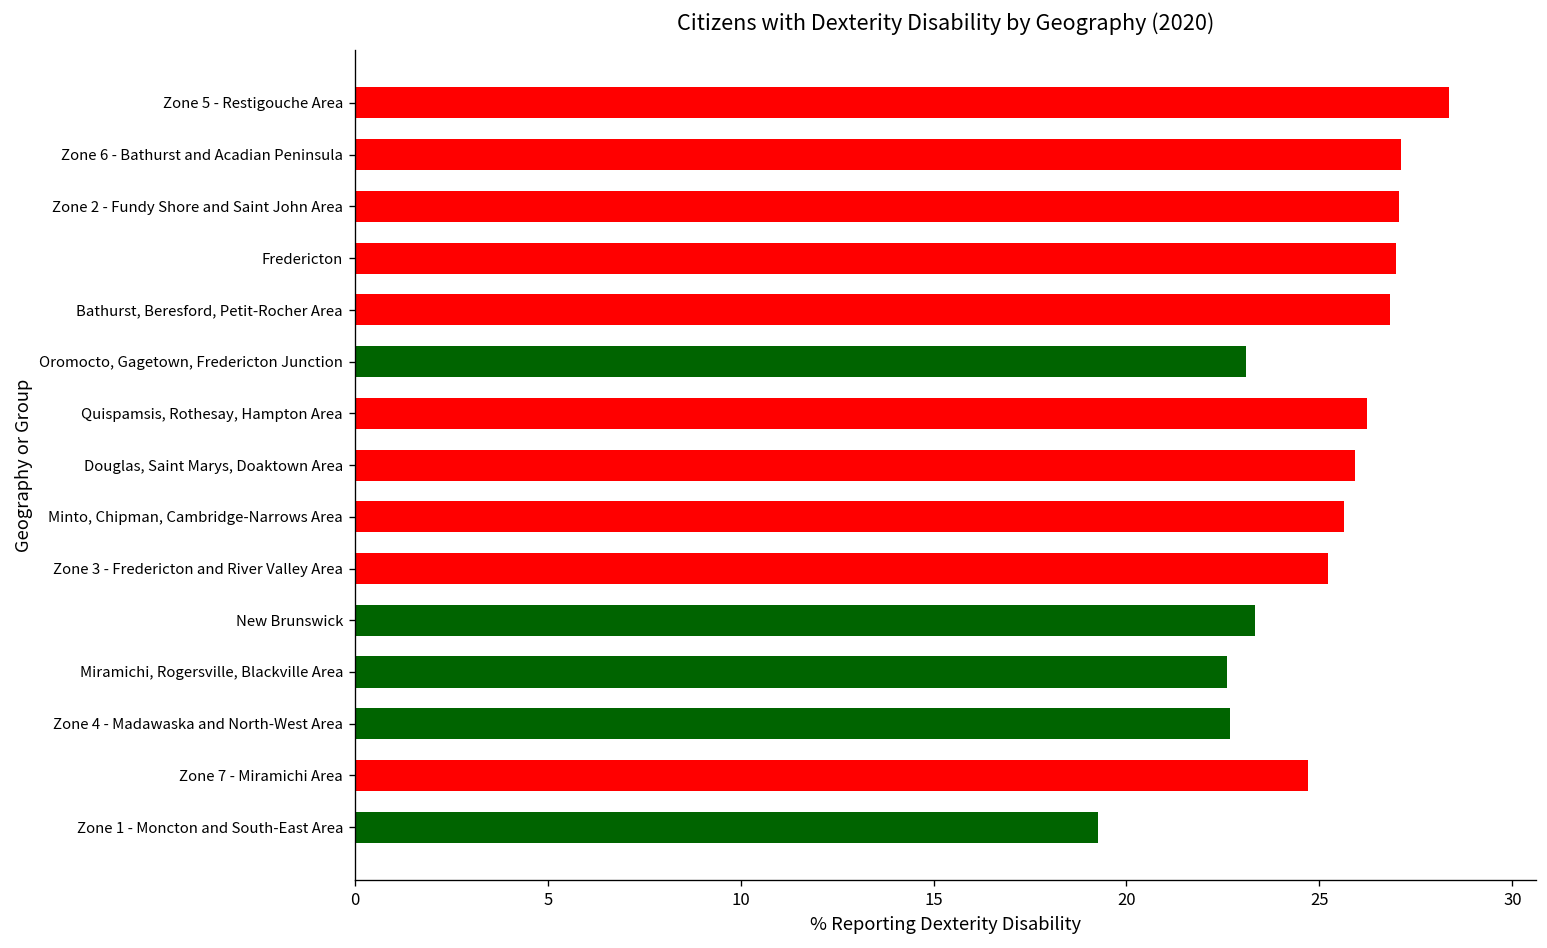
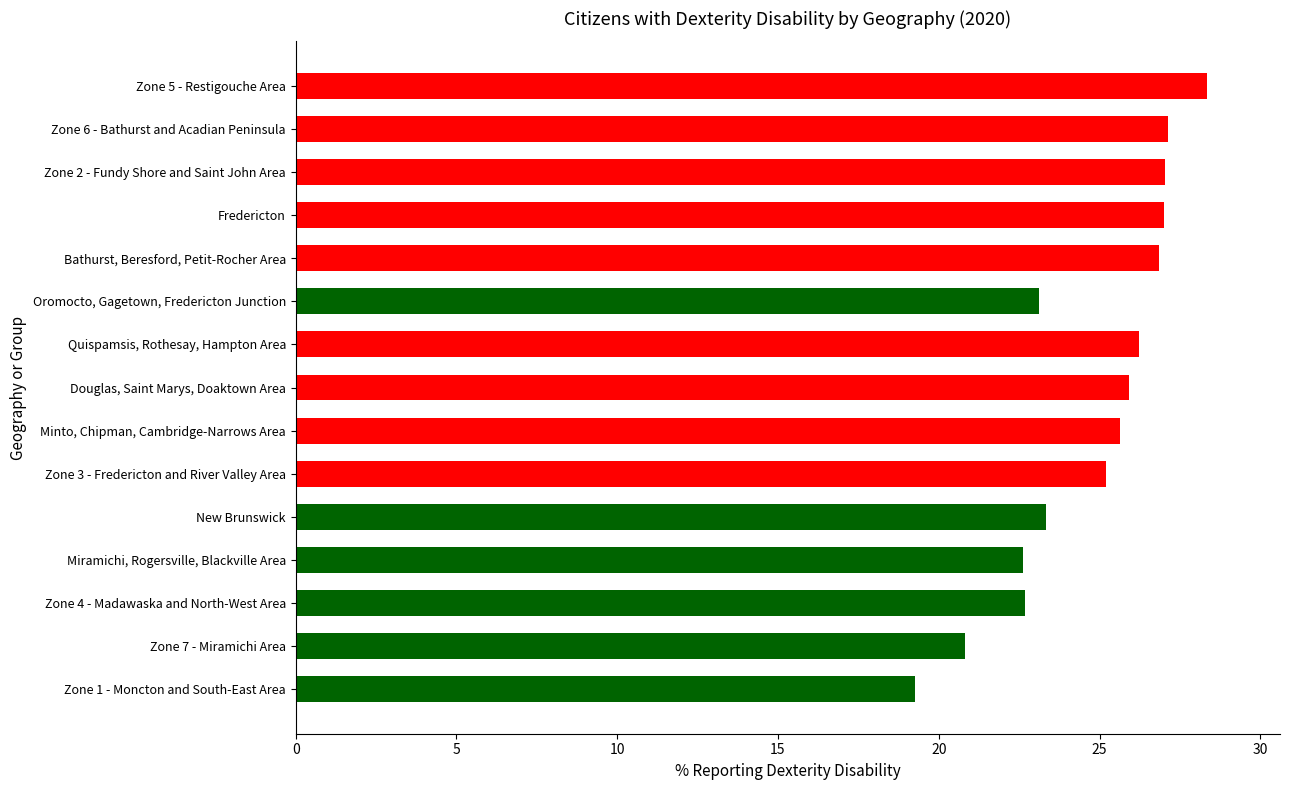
  {
    "Zone 5 - Restigouche Area": 28.3,
    "Zone 6 - Bathurst and Acadian Peninsula": 27.1,
    "Zone 2 - Fundy Shore and Saint John Area": 27.1,
    "Fredericton": 27.0,
    "Bathurst, Beresford, Petit-Rocher Area": 26.8,
    "Oromocto, Gagetown, Fredericton Junction": 23.1,
    "Quispamsis, Rothesay, Hampton Area": 26.2,
    "Douglas, Saint Marys, Doaktown Area": 25.9,
    "Minto, Chipman, Cambridge-Narrows Area": 25.6,
    "Zone 3 - Fredericton and River Valley Area": 25.2,
    "New Brunswick": 23.3,
    "Miramichi, Rogersville, Blackville Area": 22.6,
    "Zone 4 - Madawaska and North-West Area": 22.7,
-   "Zone 7 - Miramichi Area": 24.7,
+   "Zone 7 - Miramichi Area": 20.8,
    "Zone 1 - Moncton and South-East Area": 19.3
  }
